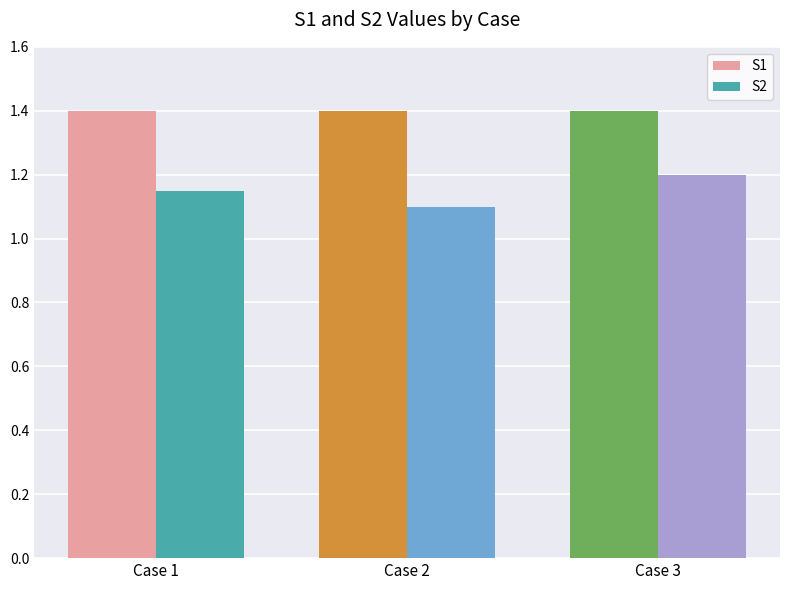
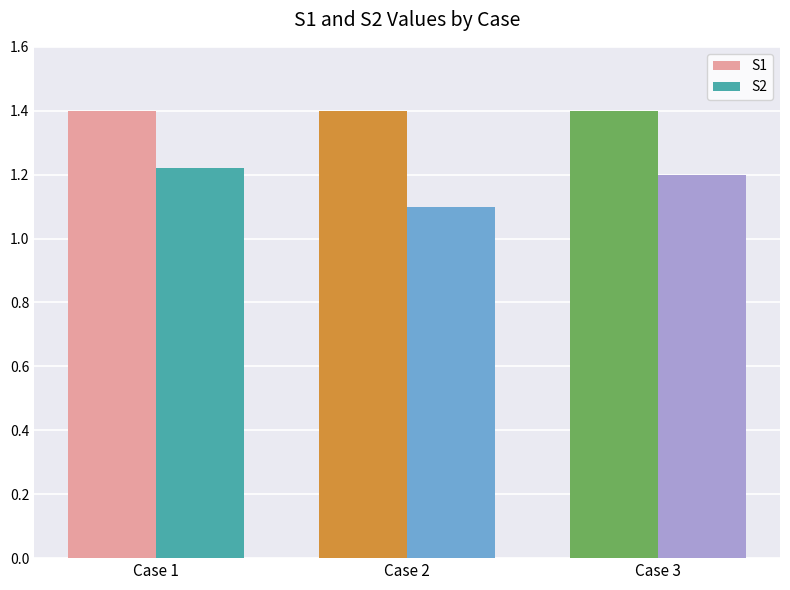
  {
    "S1": {
      "Case 1": 1.40,
      "Case 2": 1.40,
      "Case 3": 1.40
    },
    "S2": {
-     "Case 1": 1.15,
+     "Case 1": 1.22,
      "Case 2": 1.10,
      "Case 3": 1.20
    }
  }
